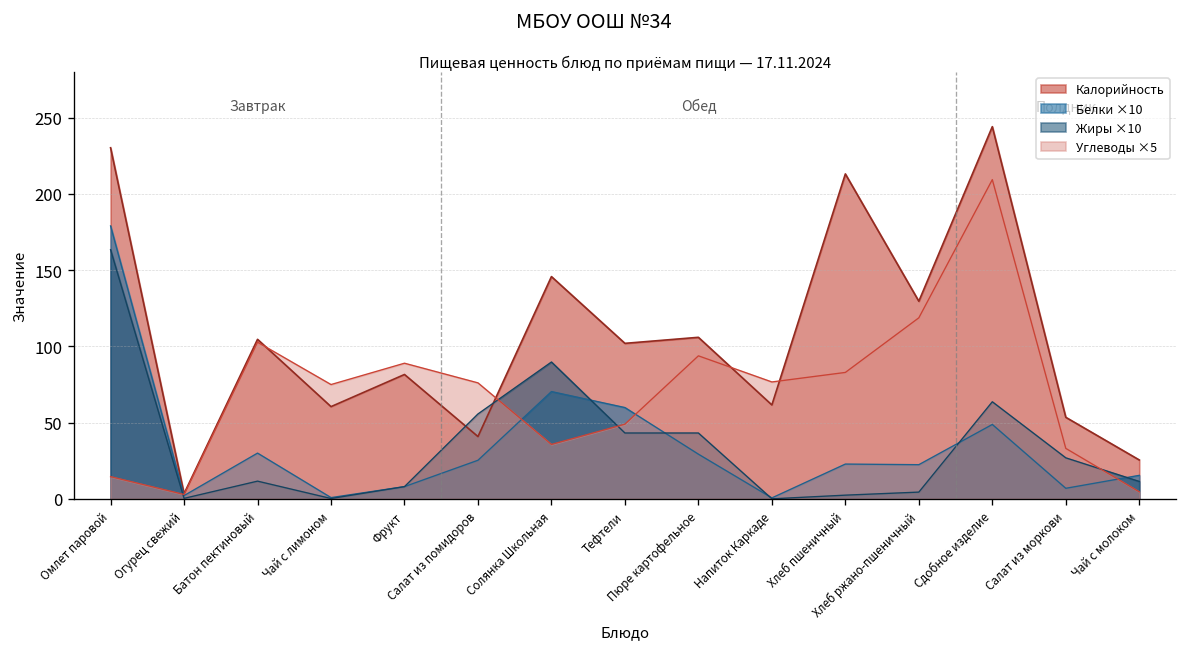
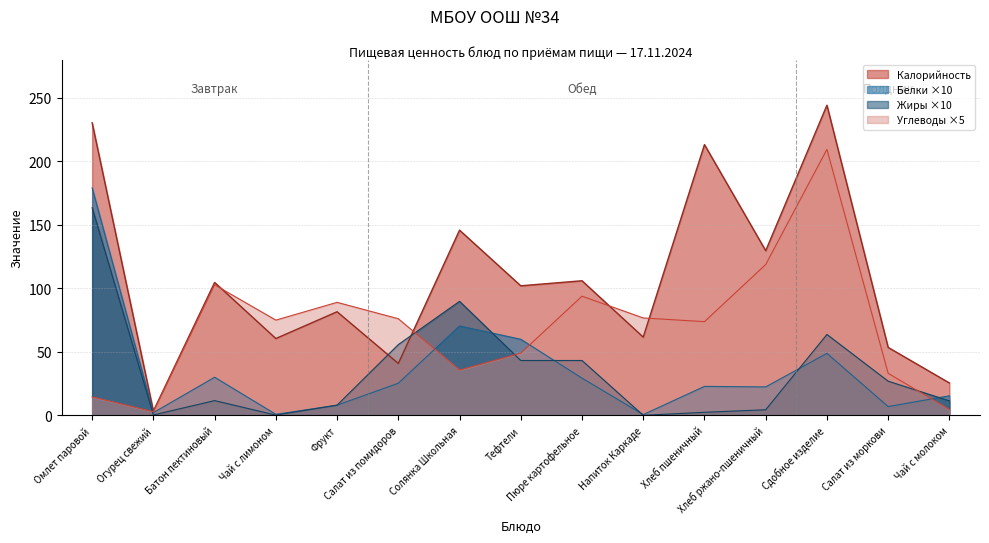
  {
    "Калорийность": {
      "Омлет паровой": 230,
      "Чай с лимоном": 61,
      "Фрукт": 82,
      "Салат из помидоров": 41,
      "Солянка Школьная": 146,
      "Тефтели": 102,
      "Пюре картофельное": 106,
      "Напиток Каркаде": 62,
      "Хлеб пшеничный": 213,
      "Хлеб ржано-пшеничный": 130,
      "Сдобное изделие": 244,
      "Салат из моркови": 54,
      "Чай с молоком": 26
    },
    "Углеводы ×5": {
      "Омлет паровой": 15,
      "Чай с лимоном": 75,
      "Фрукт": 89,
      "Салат из помидоров": 76,
      "Солянка Школьная": 36,
      "Тефтели": 49,
      "Пюре картофельное": 94,
      "Напиток Каркаде": 77,
-     "Хлеб пшеничный": 83,
+     "Хлеб пшеничный": 74,
      "Хлеб ржано-пшеничный": 119,
      "Сдобное изделие": 210,
      "Салат из моркови": 33,
      "Чай с молоком": 5
    }
  }
